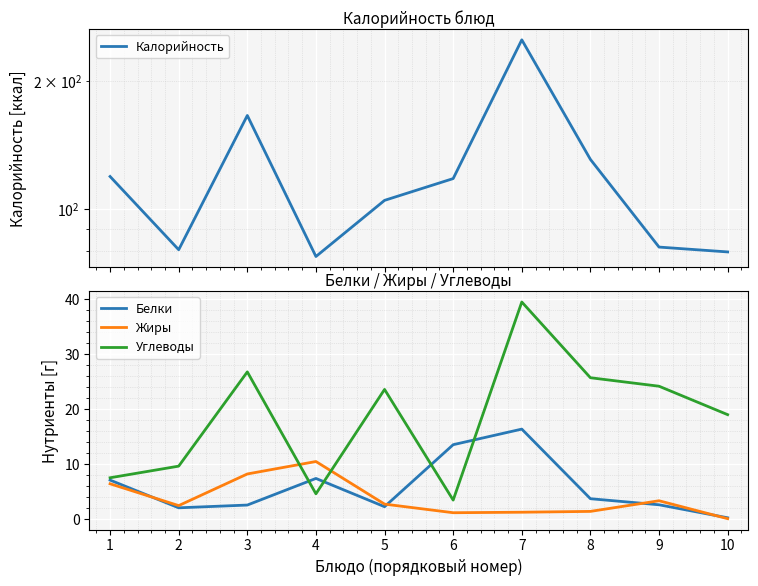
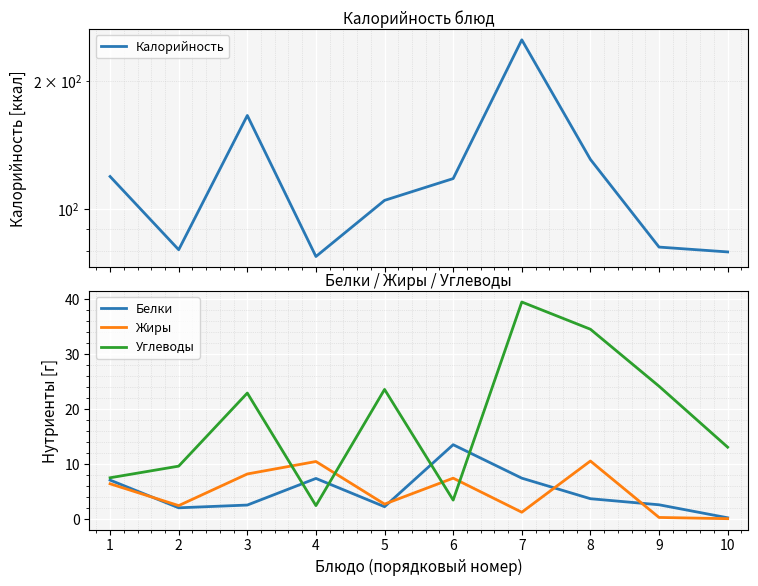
  {
    "Белки / Жиры / Углеводы": {
      "Белки": {
        "3": 3,
        "4": 7,
        "5": 2,
        "6": 14,
-       "7": 16,
+       "7": 7,
        "8": 4,
        "9": 3
      },
      "Жиры": {
        "1": 6,
        "3": 8,
        "4": 11,
        "5": 3,
-       "6": 1,
+       "6": 7,
        "7": 1,
-       "8": 1,
-       "9": 3
+       "8": 11,
+       "9": 0
      },
      "Углеводы": {
        "2": 10,
-       "3": 27,
-       "4": 5,
+       "3": 23,
+       "4": 3,
        "5": 24,
        "6": 4,
        "7": 39,
-       "8": 26,
+       "8": 35,
        "9": 24,
-       "10": 19
+       "10": 13
      }
    }
  }
